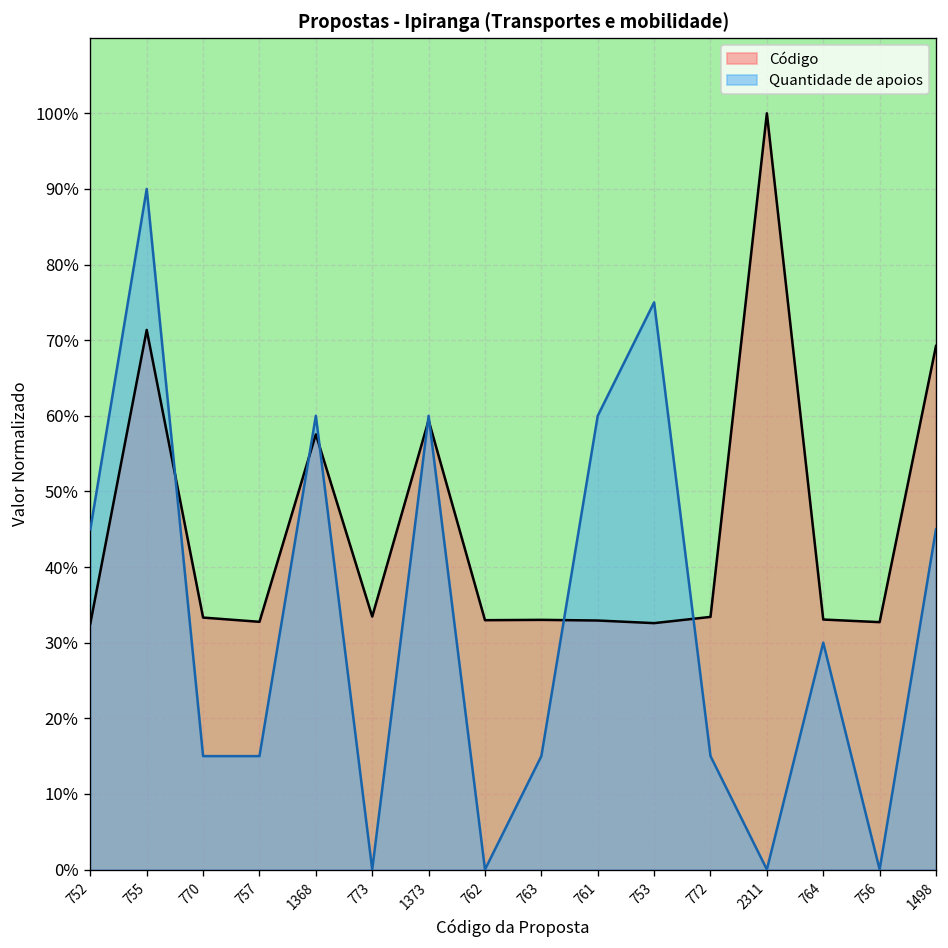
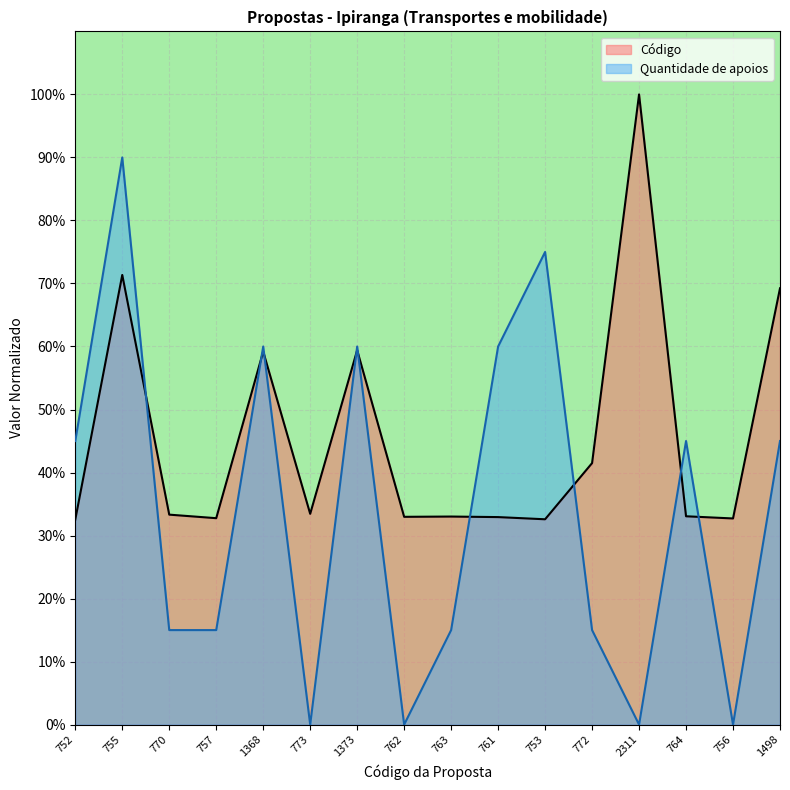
  {
    "Código": {
      "752": "33%",
      "755": "71%",
      "770": "33%",
      "757": "33%",
-     "1368": "58%",
+     "1368": "59%",
      "773": "33%",
      "1373": "59%",
      "762": "33%",
      "763": "33%",
      "761": "33%",
      "753": "33%",
-     "772": "33%",
+     "772": "41%",
      "2311": "100%",
      "764": "33%",
      "756": "33%",
      "1498": "69%"
    },
    "Quantidade de apoios": {
      "752": "45%",
      "755": "90%",
      "770": "15%",
      "757": "15%",
      "1368": "60%",
      "773": "0%",
      "1373": "60%",
      "762": "0%",
      "763": "15%",
      "761": "60%",
      "753": "75%",
      "772": "15%",
      "2311": "0%",
-     "764": "30%",
+     "764": "45%",
      "756": "0%",
      "1498": "45%"
    }
  }
